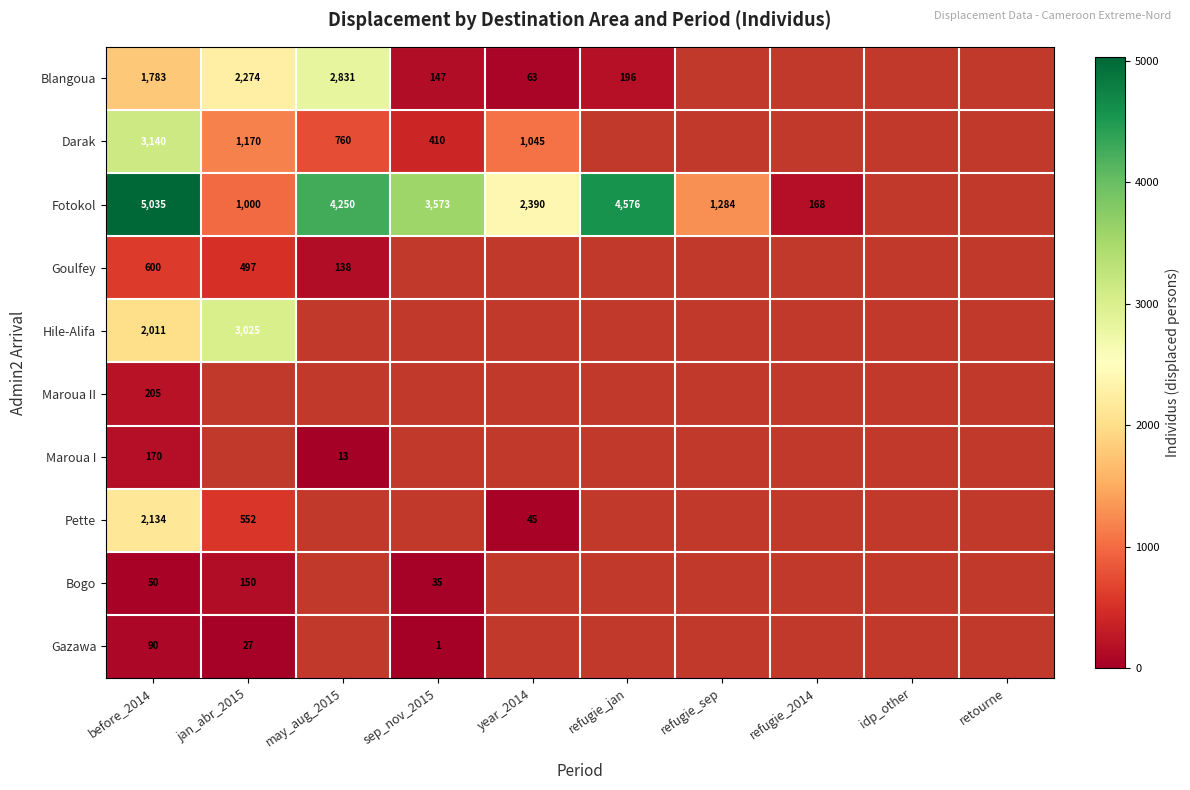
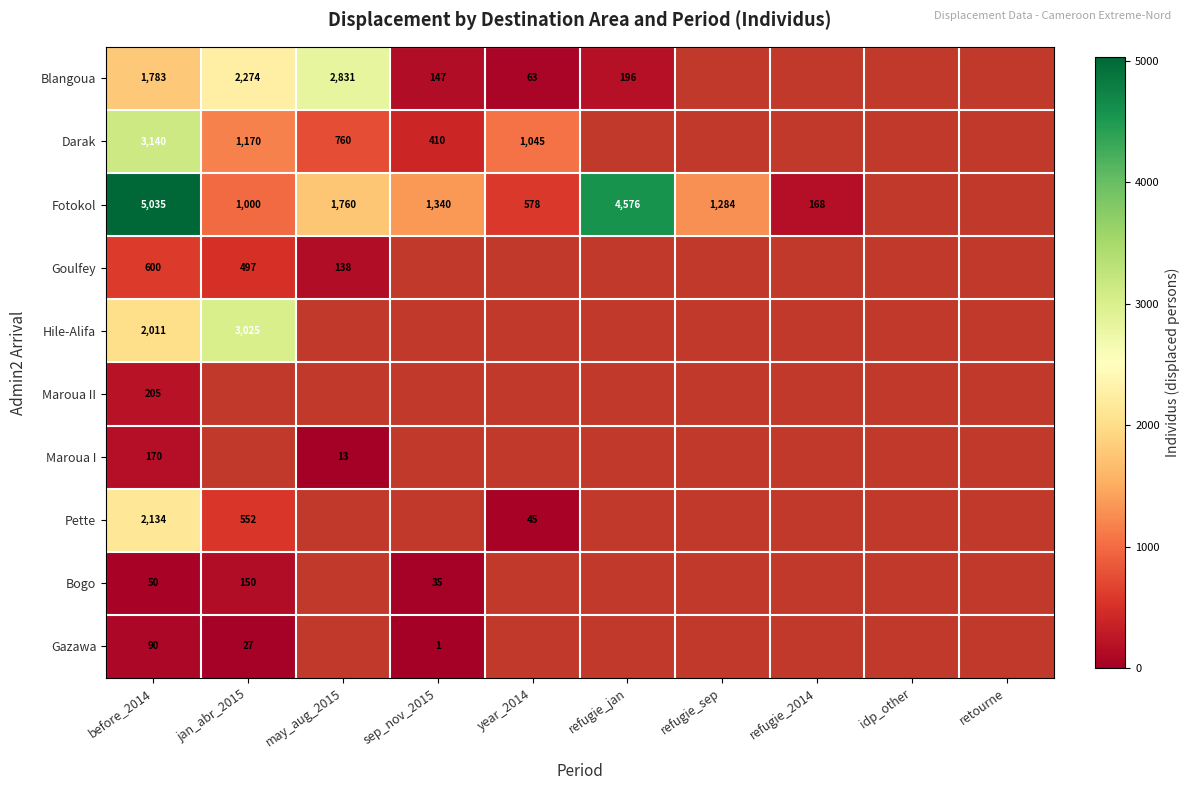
  {
    "Blangoua": {
      "before_2014": "1,783",
      "jan_abr_2015": "2,274",
      "may_aug_2015": "2,831",
      "sep_nov_2015": "147",
      "year_2014": "63",
      "refugie_jan": "196"
    },
    "Darak": {
      "before_2014": "3,140",
      "jan_abr_2015": "1,170",
      "may_aug_2015": "760",
      "sep_nov_2015": "410",
      "year_2014": "1,045"
    },
    "Fotokol": {
      "before_2014": "5,035",
      "jan_abr_2015": "1,000",
-     "may_aug_2015": "4,250",
-     "sep_nov_2015": "3,573",
-     "year_2014": "2,390",
+     "may_aug_2015": "1,760",
+     "sep_nov_2015": "1,340",
+     "year_2014": "578",
      "refugie_jan": "4,576",
      "refugie_sep": "1,284",
      "refugie_2014": "168"
    },
    "Goulfey": {
      "before_2014": "600",
      "jan_abr_2015": "497",
      "may_aug_2015": "138"
    },
    "Hile-Alifa": {
      "before_2014": "2,011",
      "jan_abr_2015": "3,025"
    },
    "Maroua II": {
      "before_2014": "205"
    },
    "Maroua I": {
      "before_2014": "170",
      "may_aug_2015": "13"
    },
    "Pette": {
      "before_2014": "2,134",
      "jan_abr_2015": "552",
      "year_2014": "45"
    },
    "Bogo": {
      "before_2014": "50",
      "jan_abr_2015": "150",
      "sep_nov_2015": "35"
    },
    "Gazawa": {
      "before_2014": "90",
      "jan_abr_2015": "27",
      "sep_nov_2015": "1"
    }
  }
